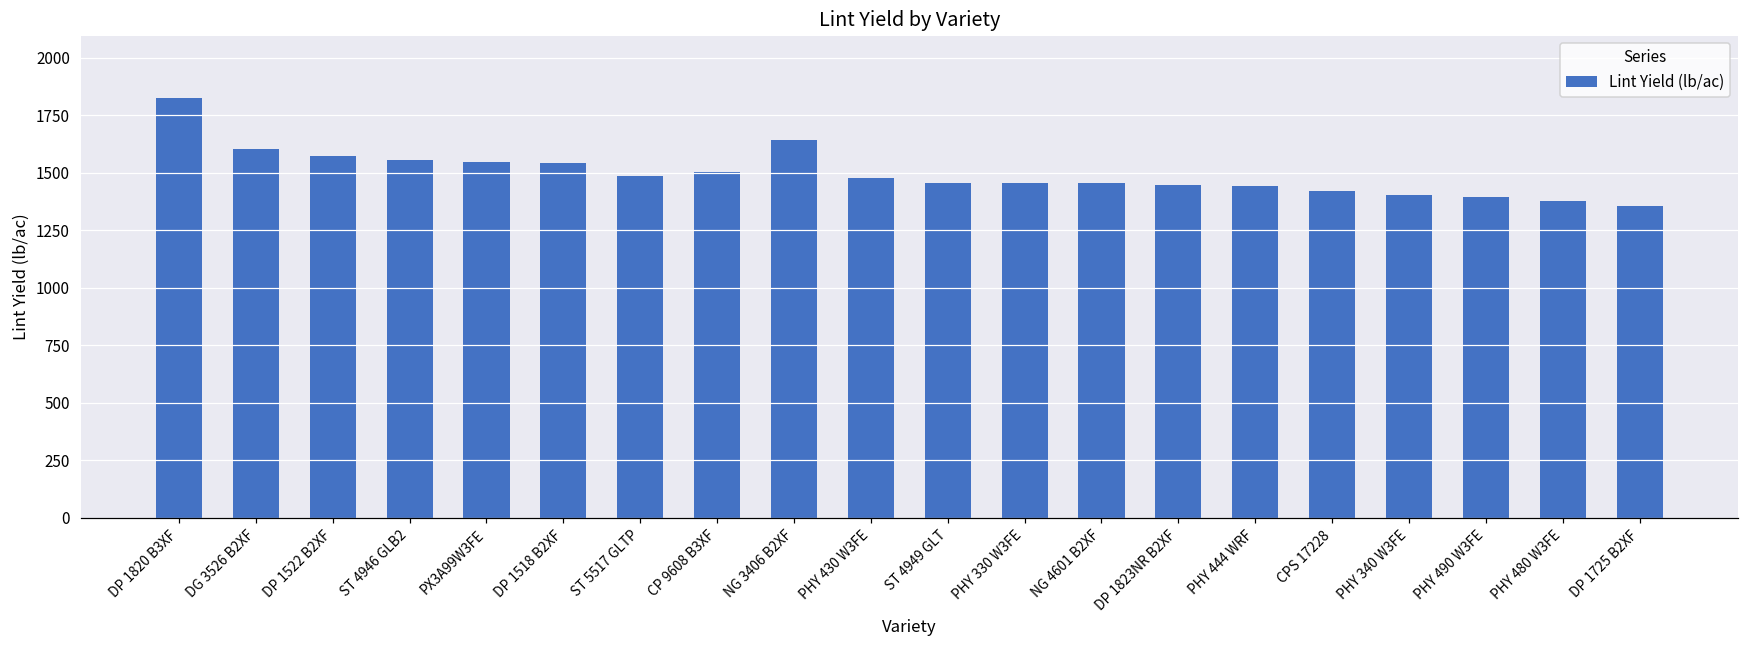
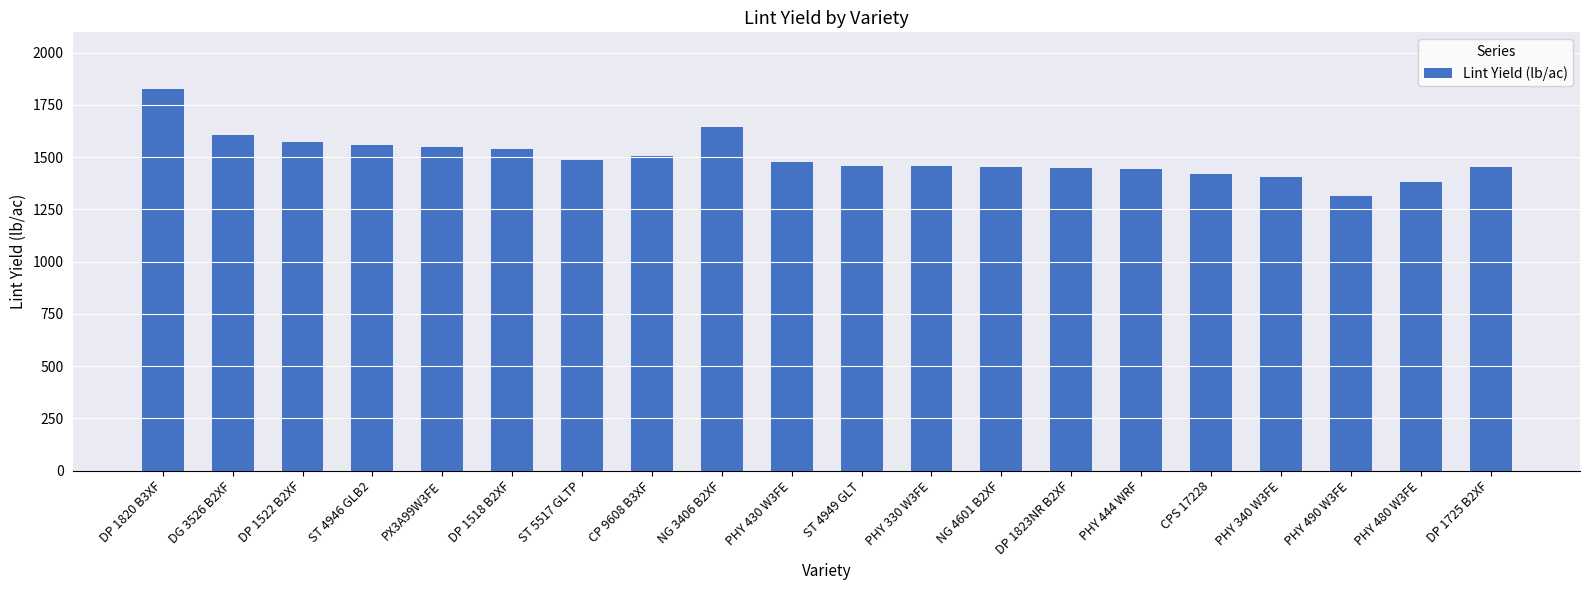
  {
    "DP 1820 B3XF": 1820,
    "DG 3526 B2XF": 1600,
    "DP 1522 B2XF": 1570,
    "ST 4946 GLB2": 1560,
    "PX3A99W3FE": 1550,
    "DP 1518 B2XF": 1540,
    "ST 5517 GLTP": 1490,
    "CP 9608 B3XF": 1510,
    "NG 3406 B2XF": 1650,
    "PHY 430 W3FE": 1480,
    "ST 4949 GLT": 1460,
    "PHY 330 W3FE": 1460,
    "NG 4601 B2XF": 1450,
    "DP 1823NR B2XF": 1450,
    "PHY 444 WRF": 1440,
    "CPS 17228": 1420,
    "PHY 340 W3FE": 1400,
-   "PHY 490 W3FE": 1390,
+   "PHY 490 W3FE": 1320,
    "PHY 480 W3FE": 1380,
-   "DP 1725 B2XF": 1350
+   "DP 1725 B2XF": 1450
  }
